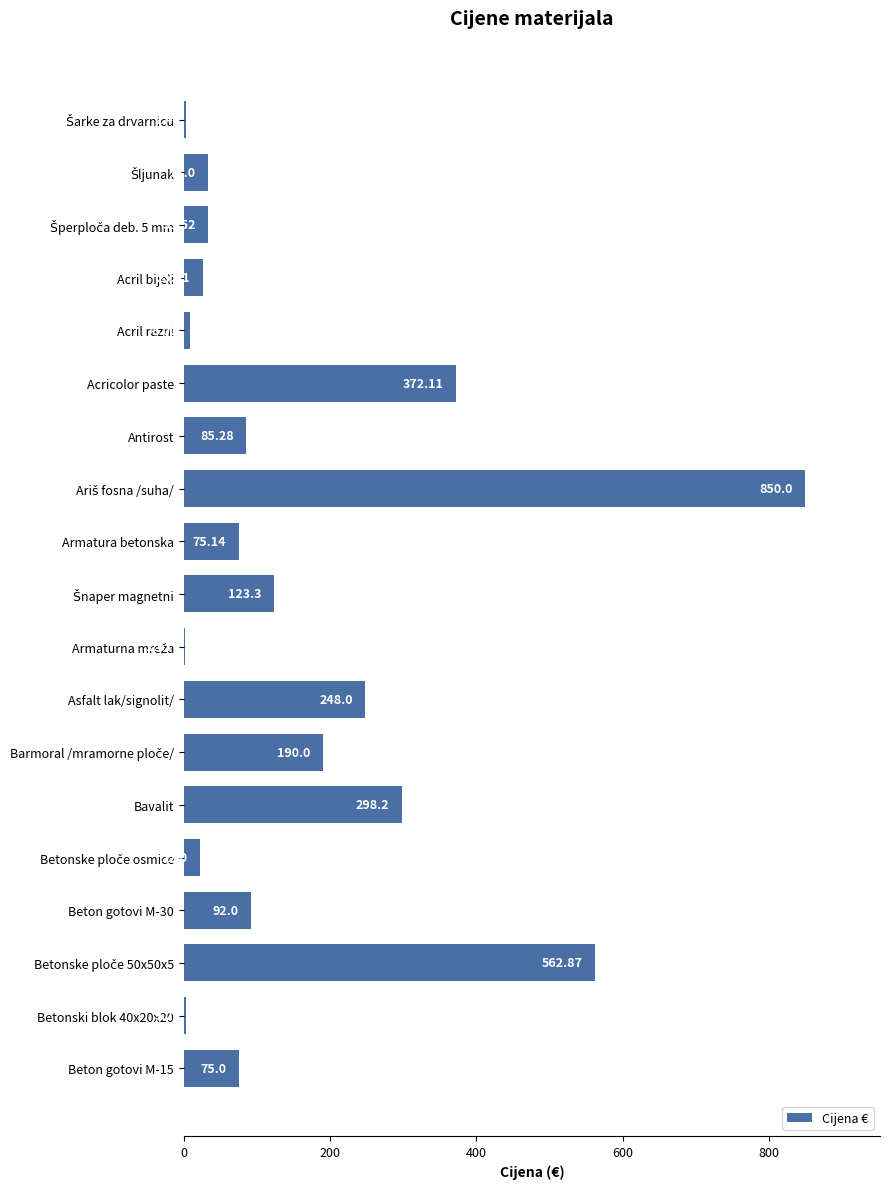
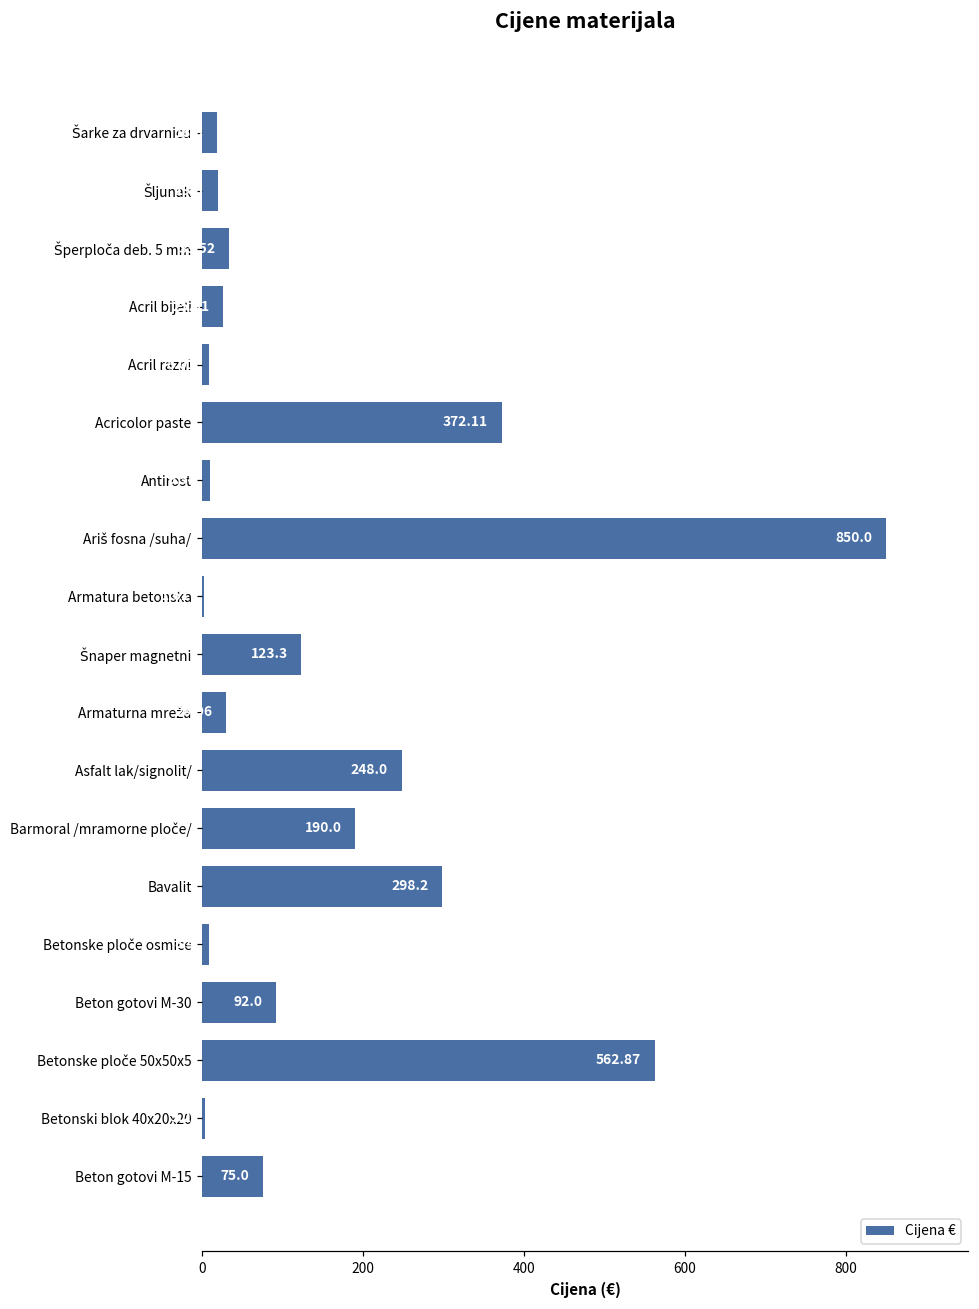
  {
-   "Šarke za drvarnicu": 0,
-   "Šljunak": 30,
+   "Šarke za drvarnicu": 20,
+   "Šljunak": 20,
    "Šperploča deb. 5 mm": 30,
    "Acril bijeli": 30,
    "Acril razni": 10,
-   "Antirost": 90,
-   "Armatura betonska": 80,
-   "Armaturna mreža": 0,
-   "Betonske ploče osmice": 20
+   "Antirost": 10,
+   "Armatura betonska": 0,
+   "Armaturna mreža": 30,
+   "Betonske ploče osmice": 10
  }
